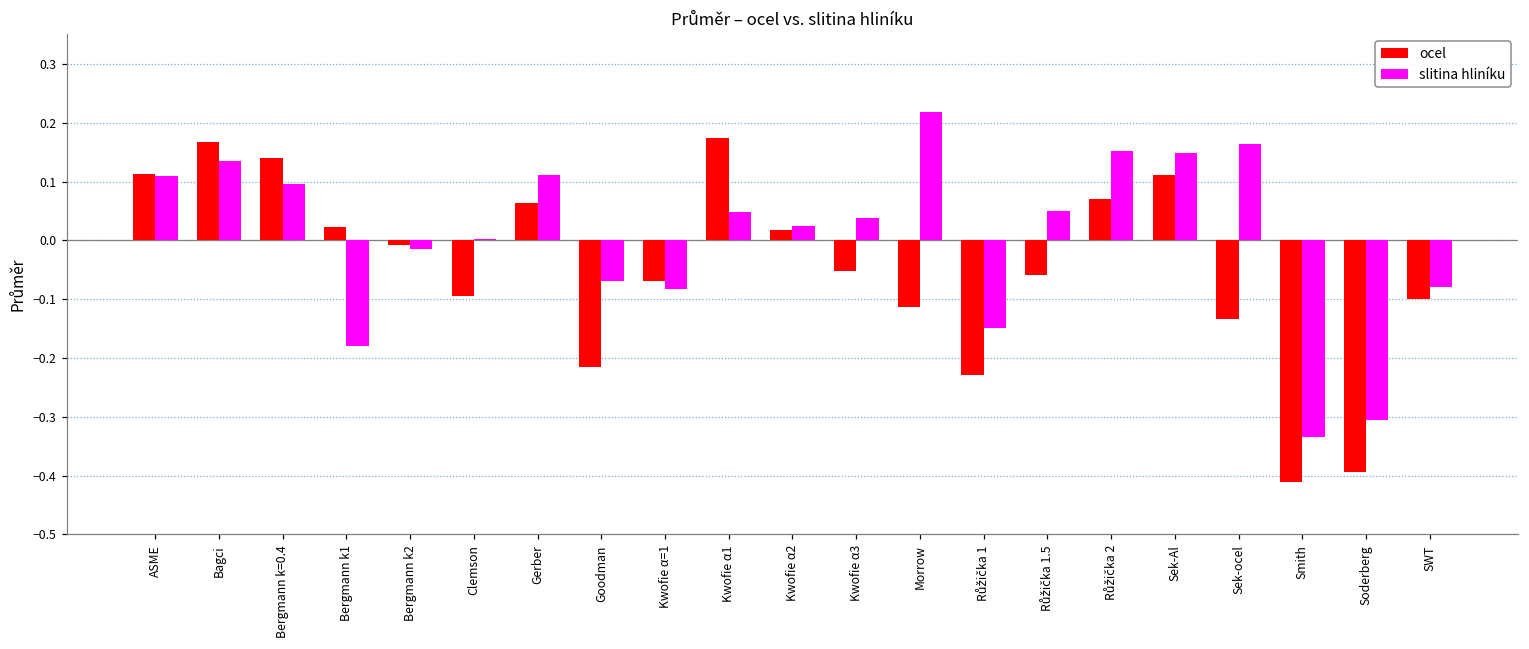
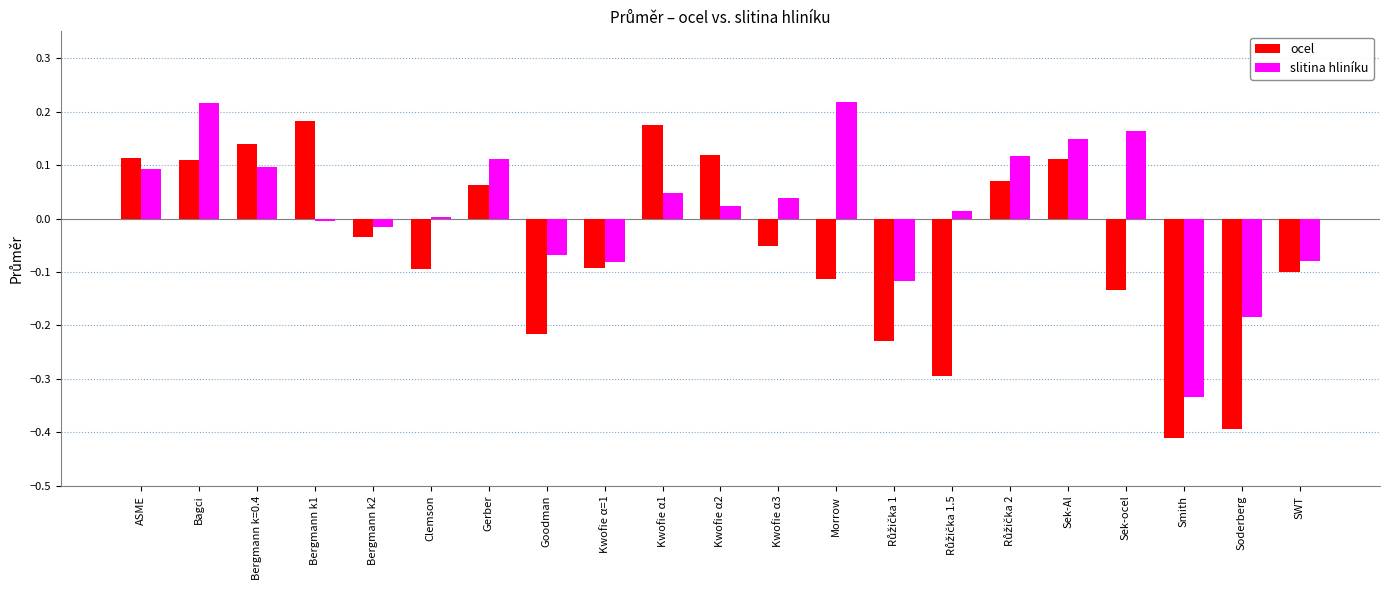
  {
    "ocel": {
      "ASME": 0.11,
-     "Bagci": 0.17,
+     "Bagci": 0.11,
      "Bergmann k=0.4": 0.14,
-     "Bergmann k1": 0.02,
-     "Bergmann k2": -0.01,
+     "Bergmann k1": 0.18,
+     "Bergmann k2": -0.04,
      "Clemson": -0.10,
      "Gerber": 0.06,
      "Goodman": -0.22,
-     "Kwofie α=1": -0.07,
+     "Kwofie α=1": -0.09,
      "Kwofie α1": 0.17,
-     "Kwofie α2": 0.02,
+     "Kwofie α2": 0.12,
      "Kwofie α3": -0.05,
      "Morrow": -0.11,
      "Růžička 1": -0.23,
-     "Růžička 1.5": -0.06,
+     "Růžička 1.5": -0.29,
      "Růžička 2": 0.07,
      "Sek-Al": 0.11,
      "Sek-ocel": -0.13,
      "Smith": -0.41,
      "Soderberg": -0.39,
      "SWT": -0.10
    },
    "slitina hliníku": {
-     "ASME": 0.11,
-     "Bagci": 0.14,
+     "ASME": 0.09,
+     "Bagci": 0.22,
      "Bergmann k=0.4": 0.10,
-     "Bergmann k1": -0.18,
+     "Bergmann k1": 0.00,
      "Bergmann k2": -0.02,
      "Gerber": 0.11,
      "Goodman": -0.07,
      "Kwofie α=1": -0.08,
      "Kwofie α1": 0.05,
      "Kwofie α2": 0.02,
      "Kwofie α3": 0.04,
      "Morrow": 0.22,
-     "Růžička 1": -0.15,
-     "Růžička 1.5": 0.05,
-     "Růžička 2": 0.15,
+     "Růžička 1": -0.12,
+     "Růžička 1.5": 0.01,
+     "Růžička 2": 0.12,
      "Sek-Al": 0.15,
      "Sek-ocel": 0.16,
      "Smith": -0.33,
-     "Soderberg": -0.31,
+     "Soderberg": -0.18,
      "SWT": -0.08
    }
  }
